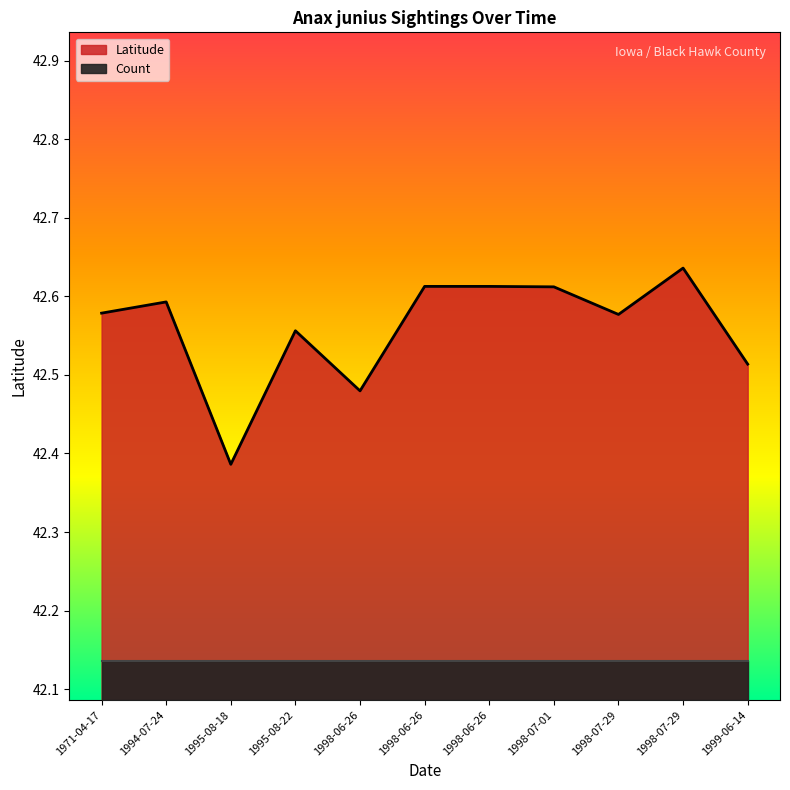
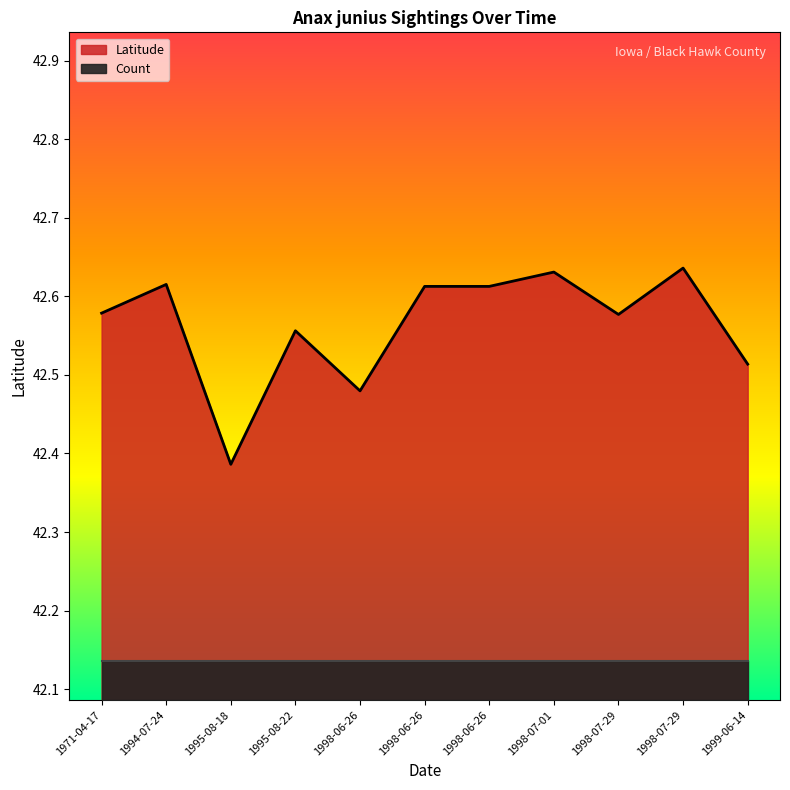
  {
    "Latitude": {
      "1971-04-17": 42.58,
-     "1994-07-24": 42.59,
+     "1994-07-24": 42.62,
      "1995-08-18": 42.39,
      "1995-08-22": 42.56,
-     "1998-07-01": 42.61,
+     "1998-07-01": 42.63,
      "1999-06-14": 42.51
    },
    "Count": {
      "1971-04-17": 42.14,
      "1994-07-24": 42.14,
      "1995-08-18": 42.14,
      "1995-08-22": 42.14,
      "1998-07-01": 42.14,
      "1999-06-14": 42.14
    }
  }
